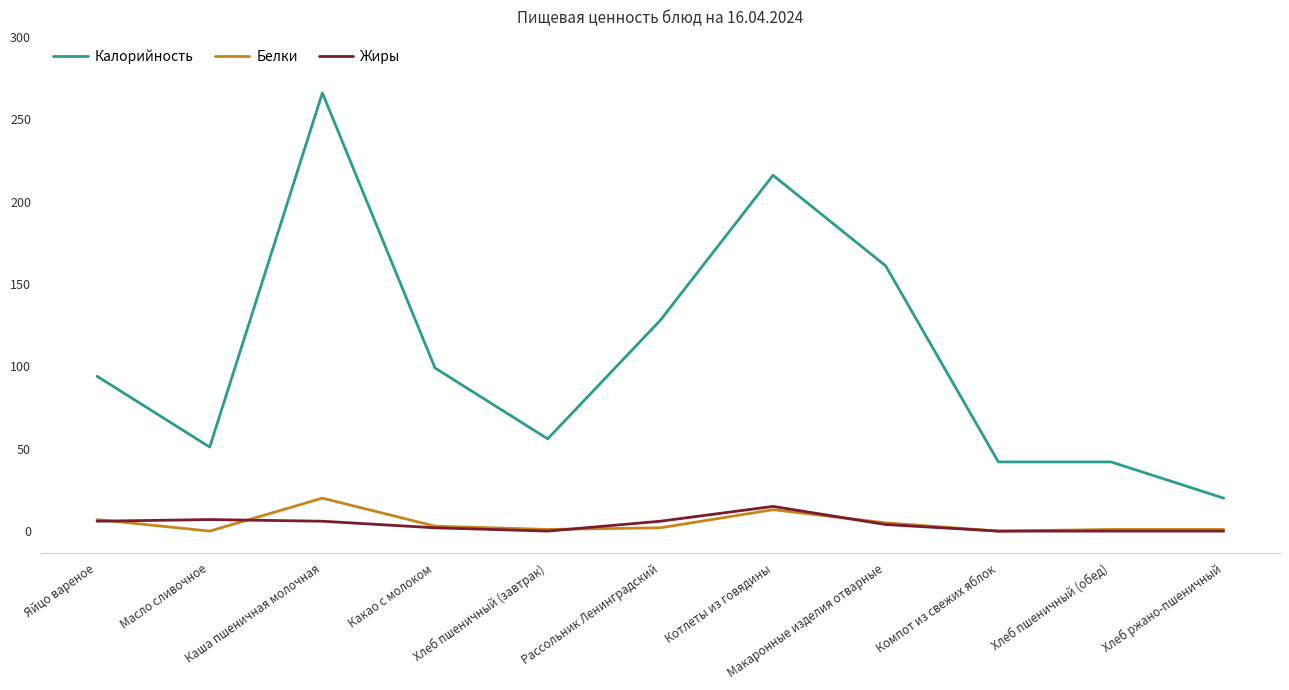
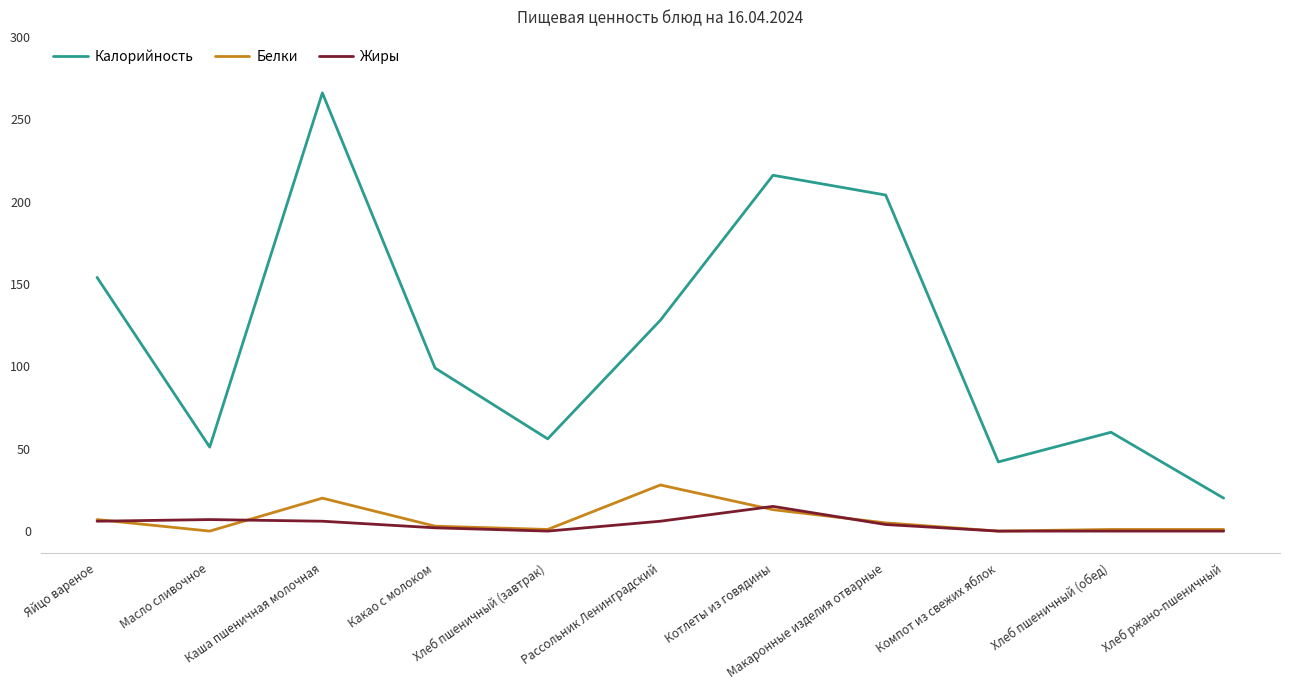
  {
    "Калорийность": {
-     "Яйцо вареное": 94,
+     "Яйцо вареное": 154,
      "Масло сливочное": 51,
      "Каша пшеничная молочная": 266,
      "Какао с молоком": 99,
      "Хлеб пшеничный (завтрак)": 56,
      "Рассольник Ленинградский": 128,
      "Котлеты из говядины": 216,
-     "Макаронные изделия отварные": 161,
+     "Макаронные изделия отварные": 204,
      "Компот из свежих яблок": 42,
-     "Хлеб пшеничный (обед)": 42,
+     "Хлеб пшеничный (обед)": 60,
      "Хлеб ржано-пшеничный": 20
    },
    "Белки": {
      "Масло сливочное": 0,
      "Каша пшеничная молочная": 20,
-     "Рассольник Ленинградский": 2,
+     "Рассольник Ленинградский": 28,
      "Котлеты из говядины": 13
    },
    "Жиры": {
      "Масло сливочное": 7,
      "Каша пшеничная молочная": 6,
      "Рассольник Ленинградский": 6,
      "Котлеты из говядины": 15
    }
  }
